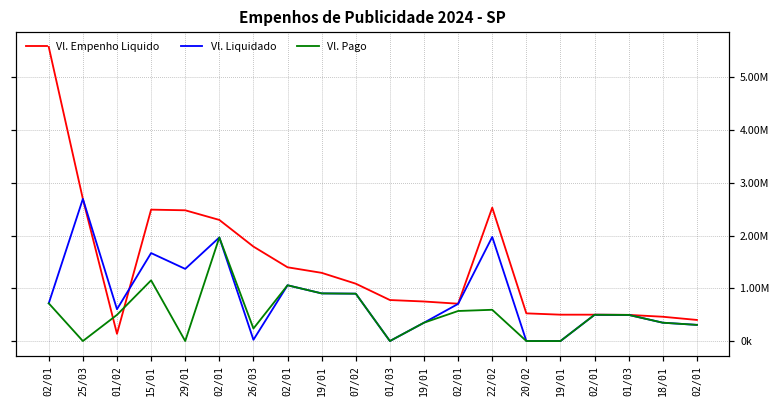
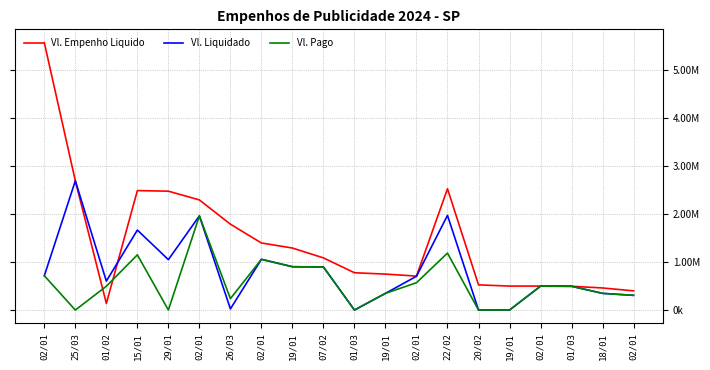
  {
    "Vl. Empenho Liquido": {
      "01/02": 100000,
      "15/01": 2500000,
      "29/01": 2500000,
      "26/03": 1800000,
      "07/02": 1100000,
      "22/02": 2500000,
      "20/02": 500000,
      "18/01": 500000
    },
    "Vl. Liquidado": {
      "01/02": 600000,
      "15/01": 1700000,
-     "29/01": 1400000,
+     "29/01": 1100000,
      "26/03": 0,
      "22/02": 2000000
    },
    "Vl. Pago": {
      "25/03": 0,
      "01/02": 500000,
      "15/01": 1200000,
      "29/01": 0,
      "26/03": 200000,
-     "22/02": 600000
+     "22/02": 1200000
    }
  }
